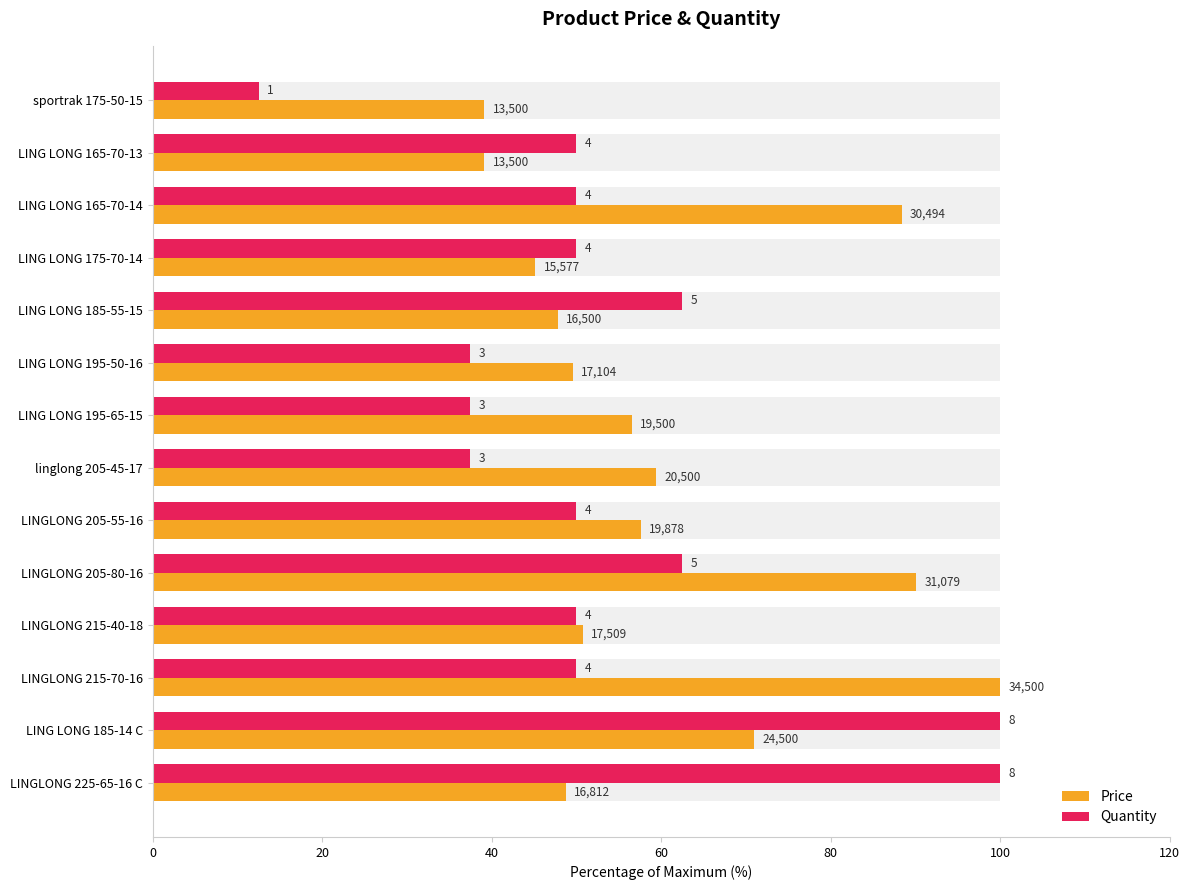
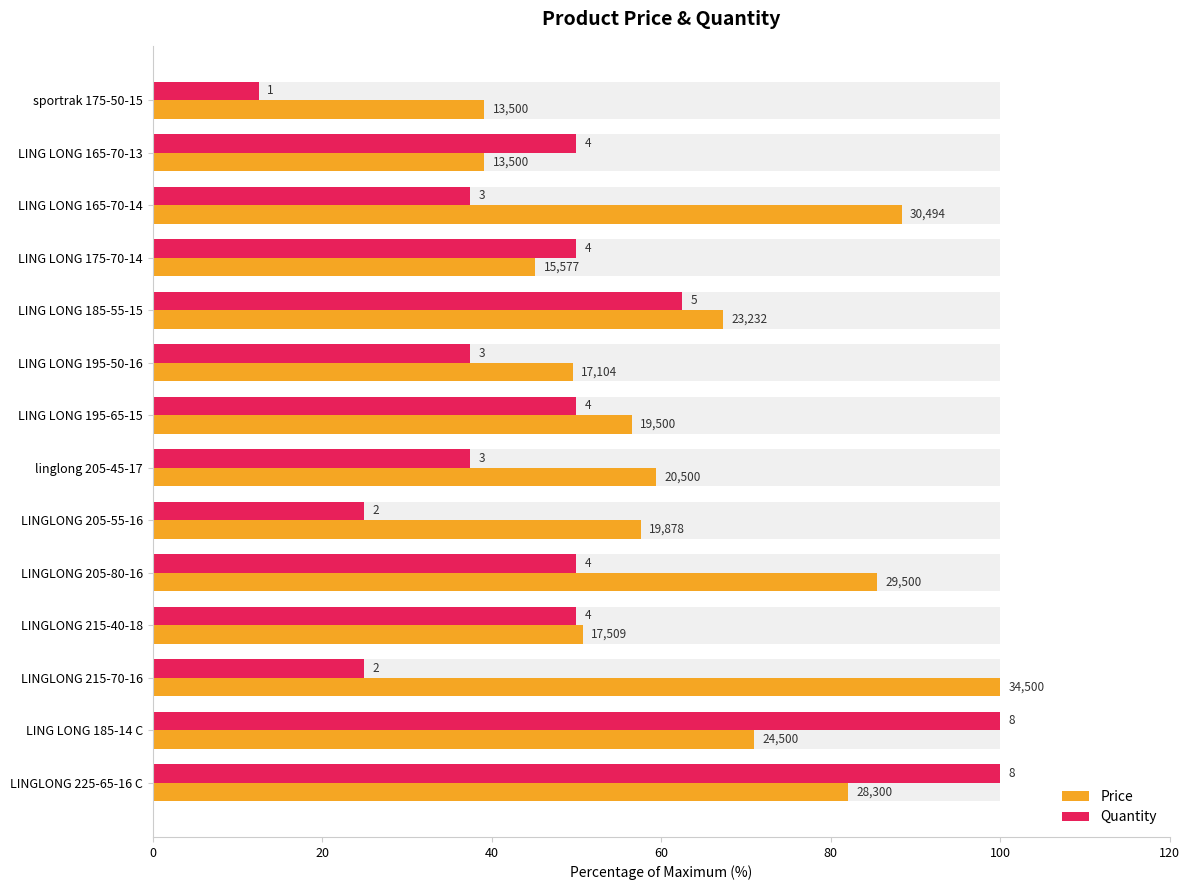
  {
    "Price": {
-     "LING LONG 185-55-15": "16,500",
-     "LINGLONG 205-80-16": "31,079",
-     "LINGLONG 225-65-16 C": "16,812"
+     "LING LONG 185-55-15": "23,232",
+     "LINGLONG 205-80-16": "29,500",
+     "LINGLONG 225-65-16 C": "28,300"
    },
    "Quantity": {
-     "LING LONG 165-70-14": "4",
-     "LING LONG 195-65-15": "3",
-     "LINGLONG 205-55-16": "4",
-     "LINGLONG 205-80-16": "5",
-     "LINGLONG 215-70-16": "4"
+     "LING LONG 165-70-14": "3",
+     "LING LONG 195-65-15": "4",
+     "LINGLONG 205-55-16": "2",
+     "LINGLONG 205-80-16": "4",
+     "LINGLONG 215-70-16": "2"
    }
  }
